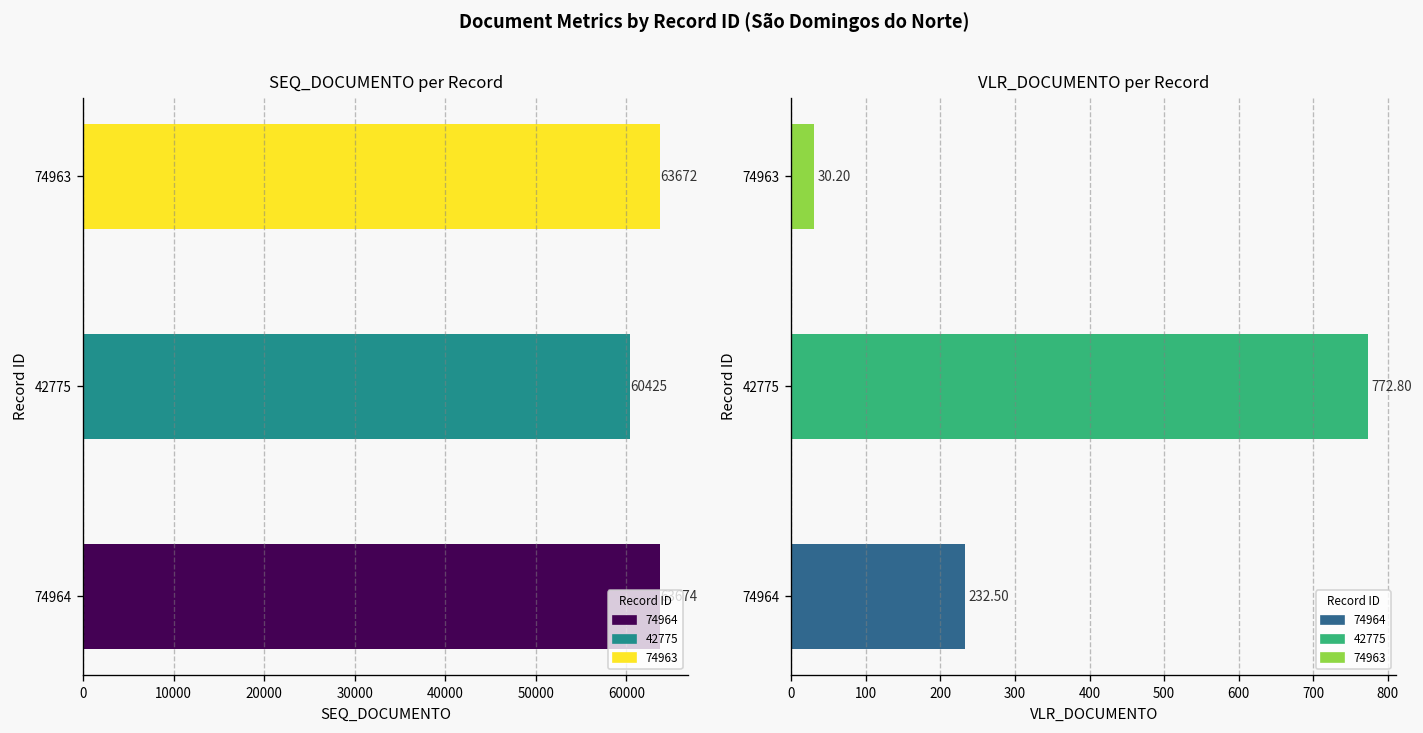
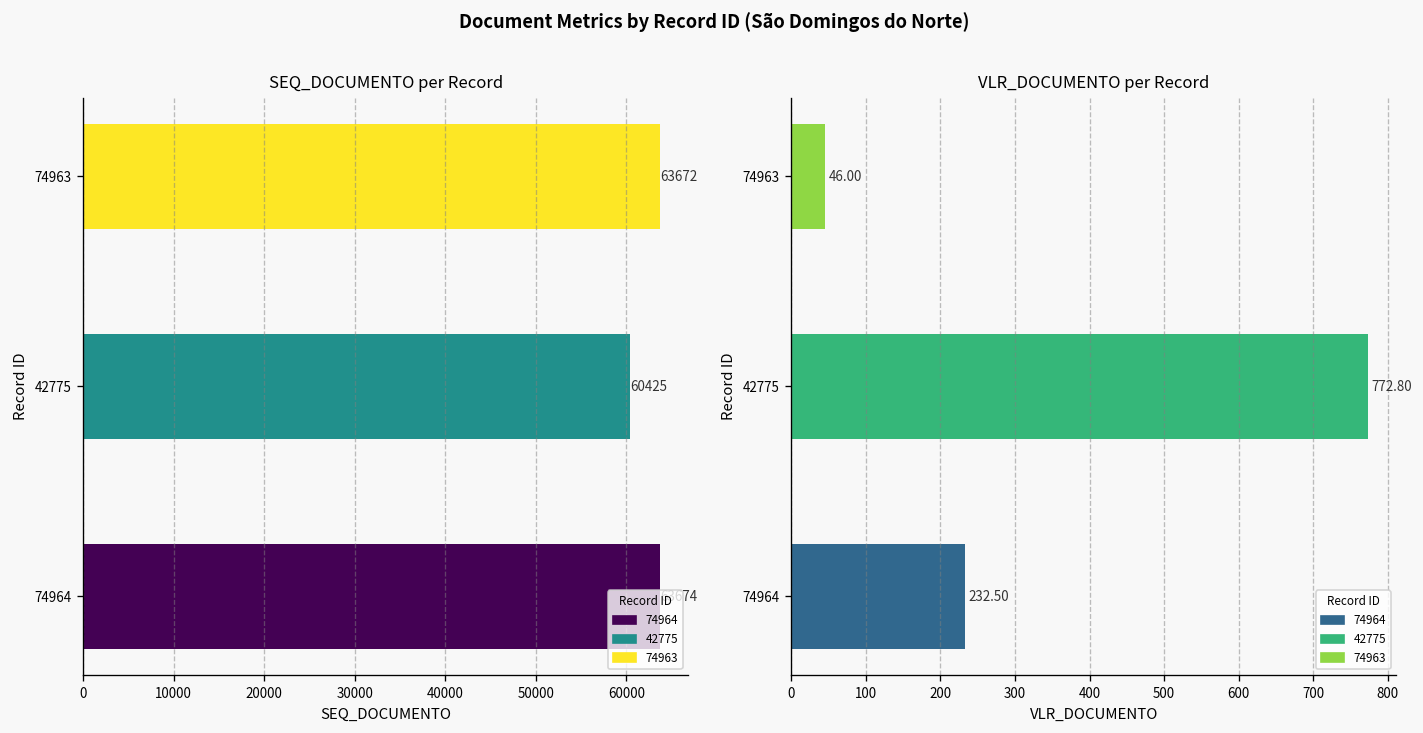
  {
    "SEQ_DOCUMENTO per Record": {
      "74963": 63672,
      "42775": 60425
    },
    "VLR_DOCUMENTO per Record": {
-     "74963": 30.20,
+     "74963": 46.00,
      "42775": 772.80,
      "74964": 232.50
    }
  }
